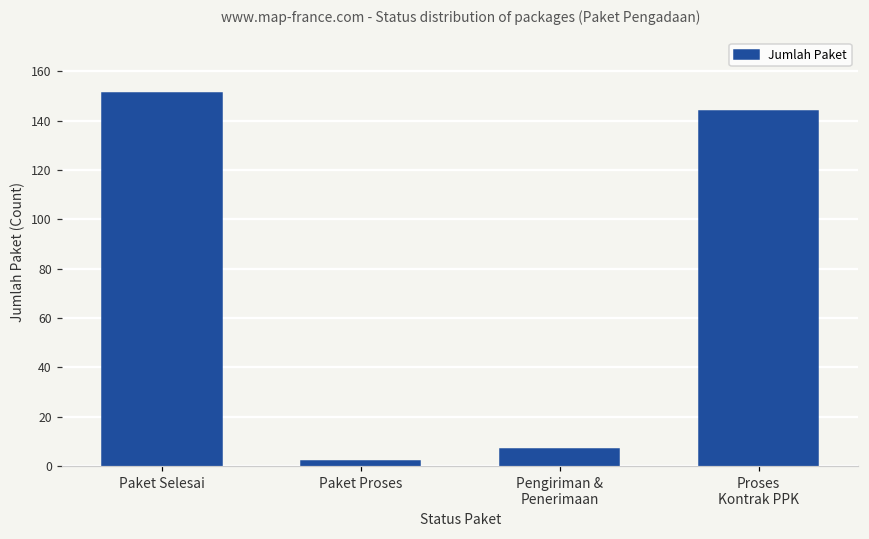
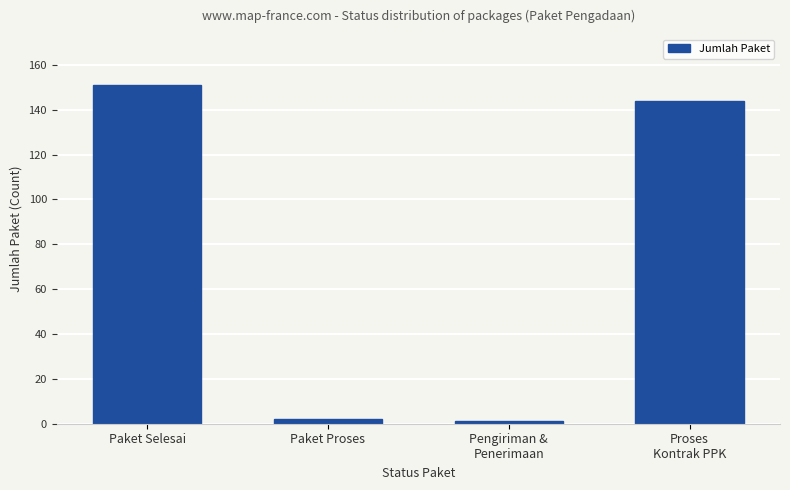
  {
    "Paket Selesai": 151,
    "Paket Proses": 2,
-   "Pengiriman & Penerimaan": 7,
+   "Pengiriman & Penerimaan": 1,
    "Proses Kontrak PPK": 144
  }
